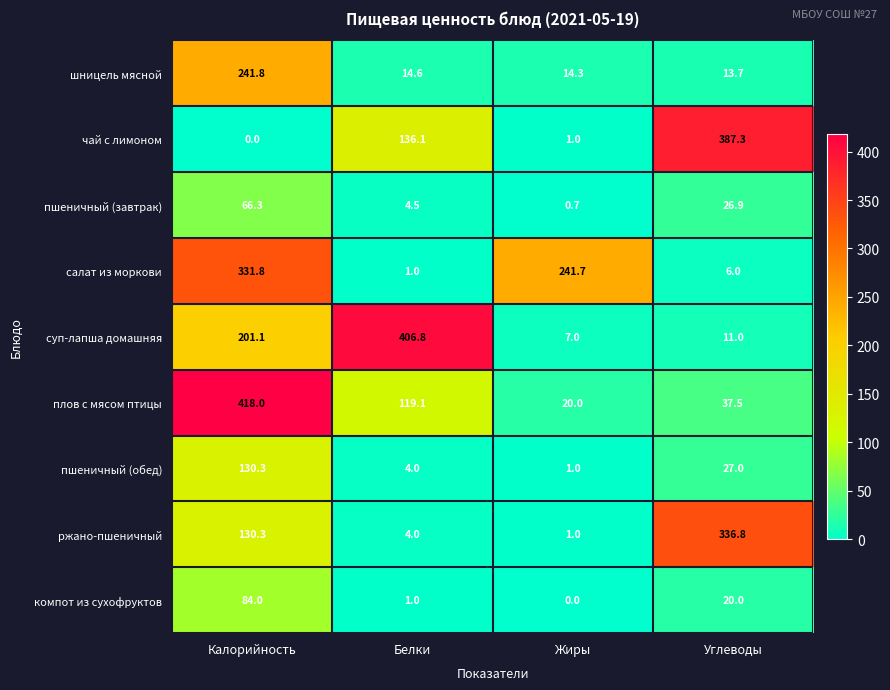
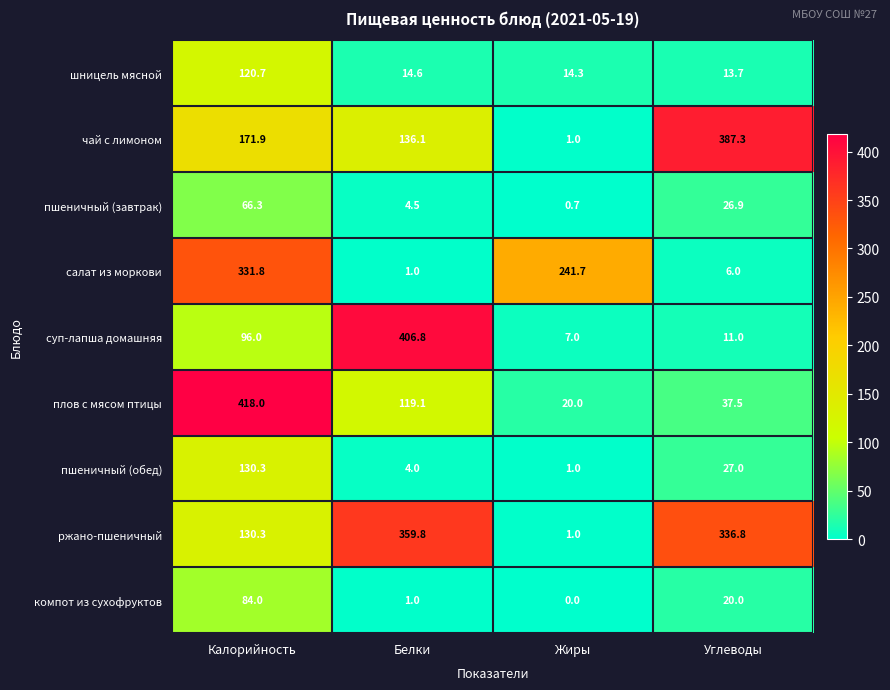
  {
    "шницель мясной": {
-     "Калорийность": 241.8,
+     "Калорийность": 120.7,
      "Белки": 14.6,
      "Жиры": 14.3,
      "Углеводы": 13.7
    },
    "чай с лимоном": {
-     "Калорийность": 0.0,
+     "Калорийность": 171.9,
      "Белки": 136.1,
      "Жиры": 1.0,
      "Углеводы": 387.3
    },
    "пшеничный (завтрак)": {
      "Калорийность": 66.3,
      "Белки": 4.5,
      "Жиры": 0.7,
      "Углеводы": 26.9
    },
    "салат из моркови": {
      "Калорийность": 331.8,
      "Белки": 1.0,
      "Жиры": 241.7,
      "Углеводы": 6.0
    },
    "суп-лапша домашняя": {
-     "Калорийность": 201.1,
+     "Калорийность": 96.0,
      "Белки": 406.8,
      "Жиры": 7.0,
      "Углеводы": 11.0
    },
    "плов с мясом птицы": {
      "Калорийность": 418.0,
      "Белки": 119.1,
      "Жиры": 20.0,
      "Углеводы": 37.5
    },
    "пшеничный (обед)": {
      "Калорийность": 130.3,
      "Белки": 4.0,
      "Жиры": 1.0,
      "Углеводы": 27.0
    },
    "ржано-пшеничный": {
      "Калорийность": 130.3,
-     "Белки": 4.0,
+     "Белки": 359.8,
      "Жиры": 1.0,
      "Углеводы": 336.8
    },
    "компот из сухофруктов": {
      "Калорийность": 84.0,
      "Белки": 1.0,
      "Жиры": 0.0,
      "Углеводы": 20.0
    }
  }
